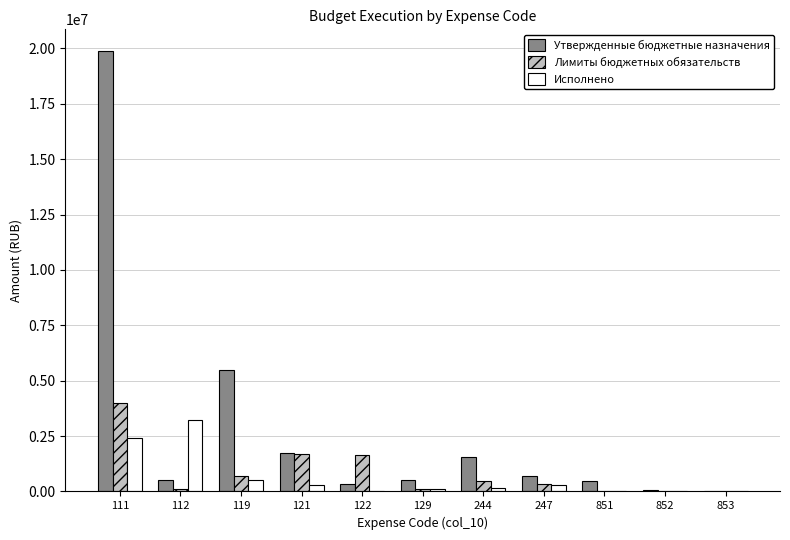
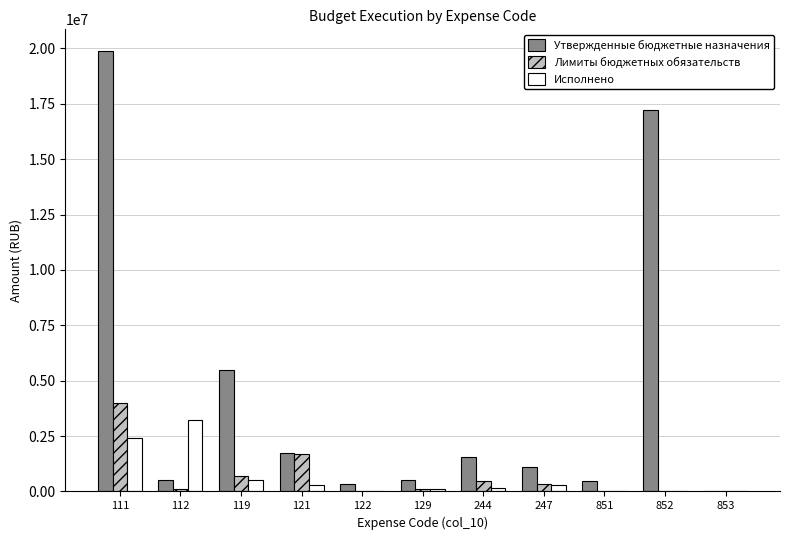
  {
    "Утвержденные бюджетные назначения": {
      "111": 19900000,
      "112": 500000,
      "119": 5500000,
      "121": 1800000,
      "122": 300000,
      "129": 500000,
      "244": 1500000,
-     "247": 700000,
+     "247": 1100000,
      "851": 500000,
-     "852": 0
+     "852": 17200000
    },
    "Лимиты бюджетных обязательств": {
      "111": 4000000,
      "112": 100000,
      "119": 700000,
      "121": 1700000,
-     "122": 1600000,
+     "122": 0,
      "244": 500000,
      "247": 300000,
      "853": 0
    },
    "Исполнено": {
      "111": 2400000,
      "112": 3200000,
      "119": 500000,
      "121": 300000,
      "244": 200000,
      "247": 300000,
      "851": 0,
      "852": 0,
      "853": 0
    }
  }
